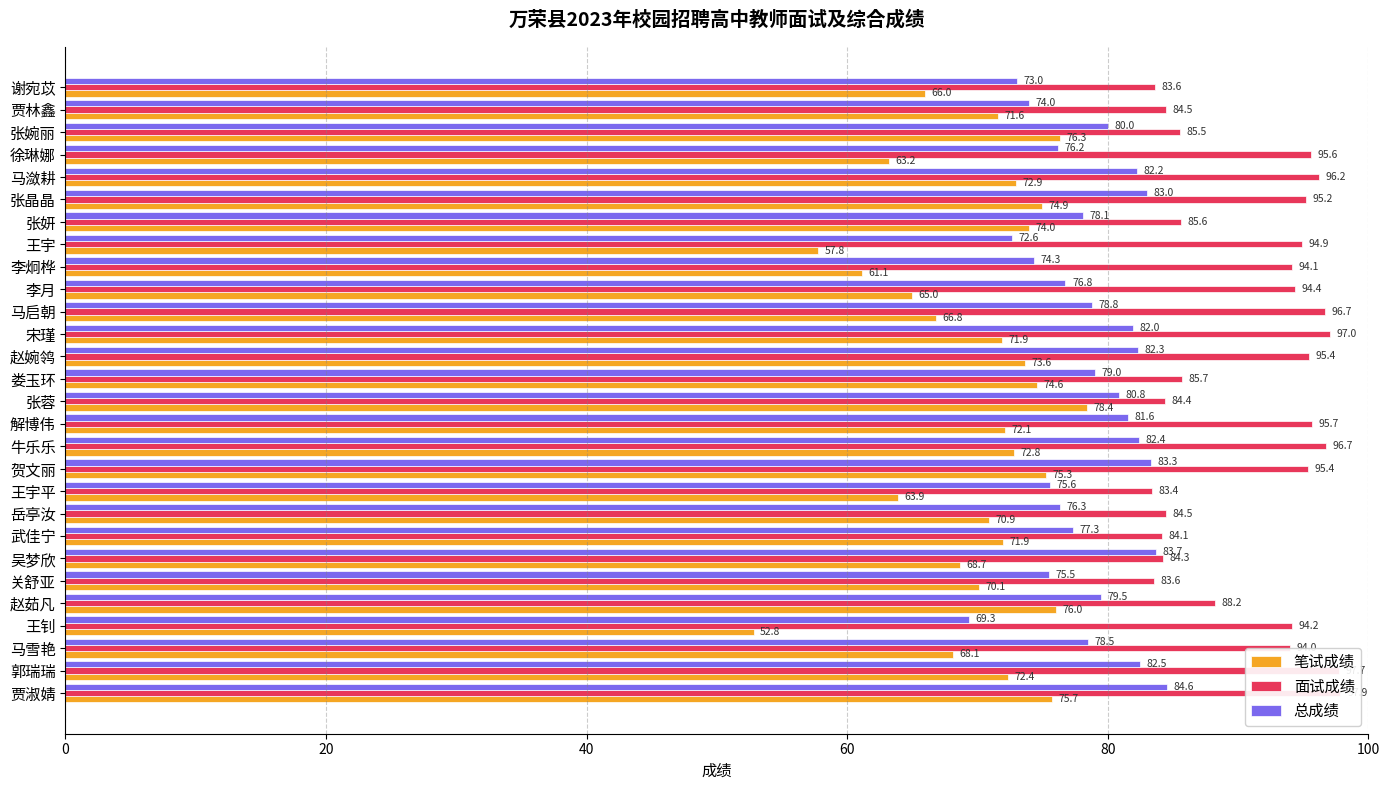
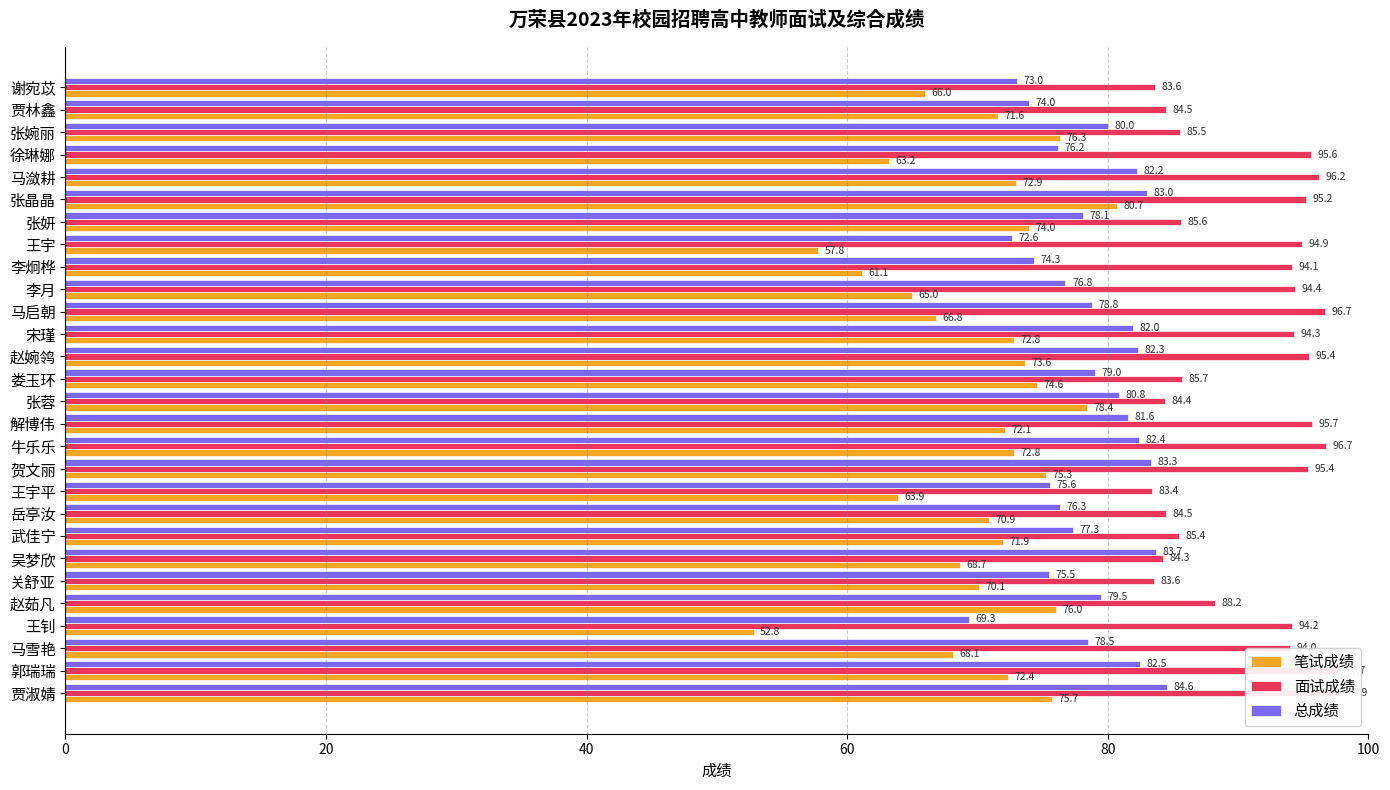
  {
    "笔试成绩": {
      "谢宛苡": 66.0,
      "贾林鑫": 71.6,
      "张婉丽": 76.3,
      "徐琳娜": 63.2,
      "马潋耕": 72.9,
-     "张晶晶": 74.9,
+     "张晶晶": 80.7,
      "张妍": 74.0,
      "王宇": 57.8,
      "李炯桦": 61.1,
      "李月": 65.0,
      "马启朝": 66.8,
-     "宋瑾": 71.9,
+     "宋瑾": 72.8,
      "赵婉鸰": 73.6,
      "娄玉环": 74.6,
      "张蓉": 78.4,
      "解博伟": 72.1,
      "牛乐乐": 72.8,
      "贺文丽": 75.3,
      "王宇平": 63.9,
      "岳亭汝": 70.9,
      "武佳宁": 71.9,
      "吴梦欣": 68.7,
      "关舒亚": 70.1,
      "赵茹凡": 76.0,
      "王钊": 52.8,
      "马雪艳": 68.1,
      "郭瑞瑞": 72.4,
      "贾淑婧": 75.7
    },
    "面试成绩": {
      "谢宛苡": 83.6,
      "贾林鑫": 84.5,
      "张婉丽": 85.5,
      "徐琳娜": 95.6,
      "马潋耕": 96.2,
      "张晶晶": 95.2,
      "张妍": 85.6,
      "王宇": 94.9,
      "李炯桦": 94.1,
      "李月": 94.4,
      "马启朝": 96.7,
-     "宋瑾": 97.0,
+     "宋瑾": 94.3,
      "赵婉鸰": 95.4,
      "娄玉环": 85.7,
      "张蓉": 84.4,
      "解博伟": 95.7,
      "牛乐乐": 96.7,
      "贺文丽": 95.4,
      "王宇平": 83.4,
      "岳亭汝": 84.5,
-     "武佳宁": 84.1,
+     "武佳宁": 85.4,
      "关舒亚": 83.6,
      "赵茹凡": 88.2,
      "王钊": 94.2
    },
    "总成绩": {
      "谢宛苡": 73.0,
      "贾林鑫": 74.0,
      "张婉丽": 80.0,
      "徐琳娜": 76.2,
      "马潋耕": 82.2,
      "张晶晶": 83.0,
      "张妍": 78.1,
      "王宇": 72.6,
      "李炯桦": 74.3,
      "李月": 76.8,
      "马启朝": 78.8,
      "宋瑾": 82.0,
      "赵婉鸰": 82.3,
      "娄玉环": 79.0,
      "张蓉": 80.8,
      "解博伟": 81.6,
      "牛乐乐": 82.4,
      "贺文丽": 83.3,
      "王宇平": 75.6,
      "岳亭汝": 76.3,
      "武佳宁": 77.3,
      "关舒亚": 75.5,
      "赵茹凡": 79.5,
      "王钊": 69.3,
      "马雪艳": 78.5,
      "郭瑞瑞": 82.5,
      "贾淑婧": 84.6
    }
  }
